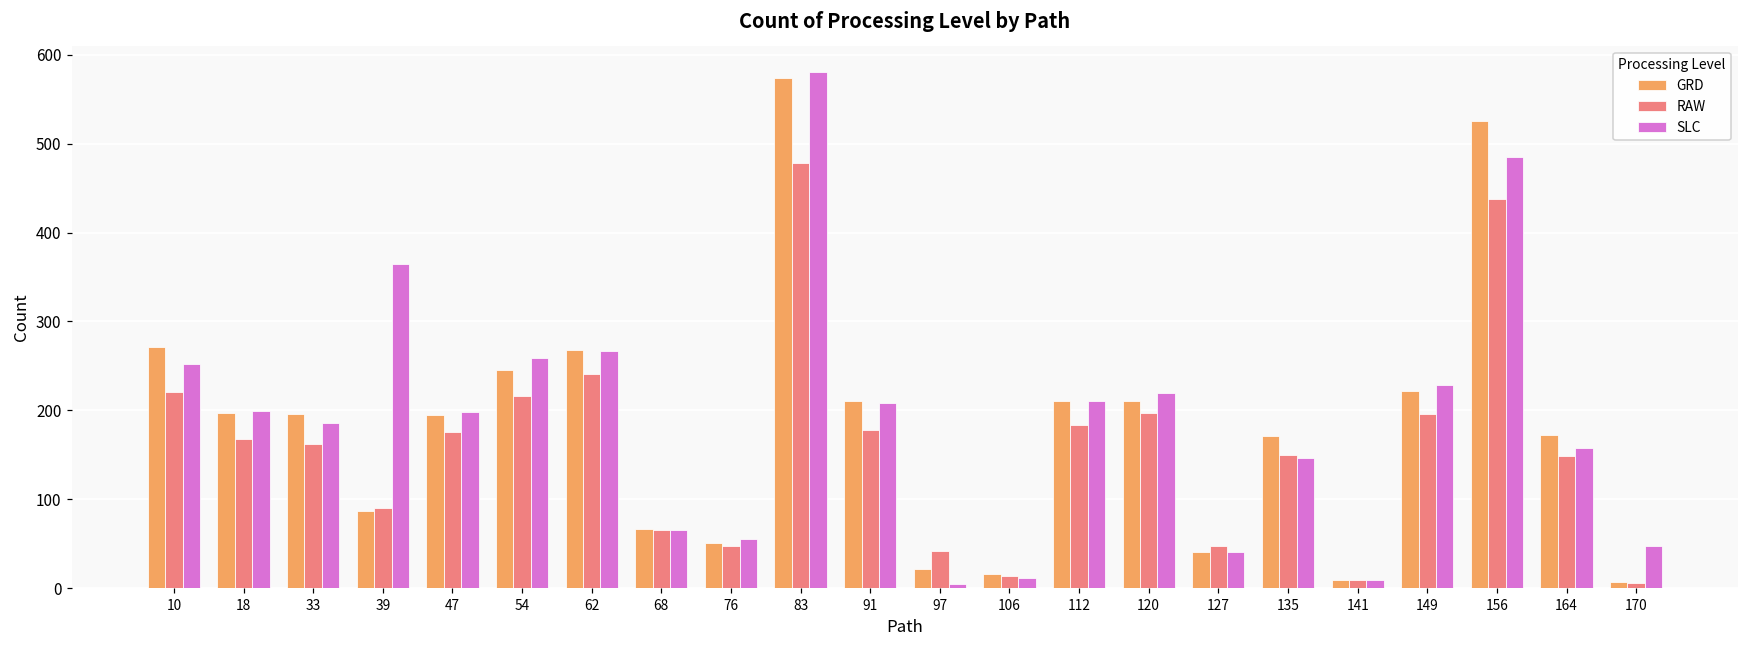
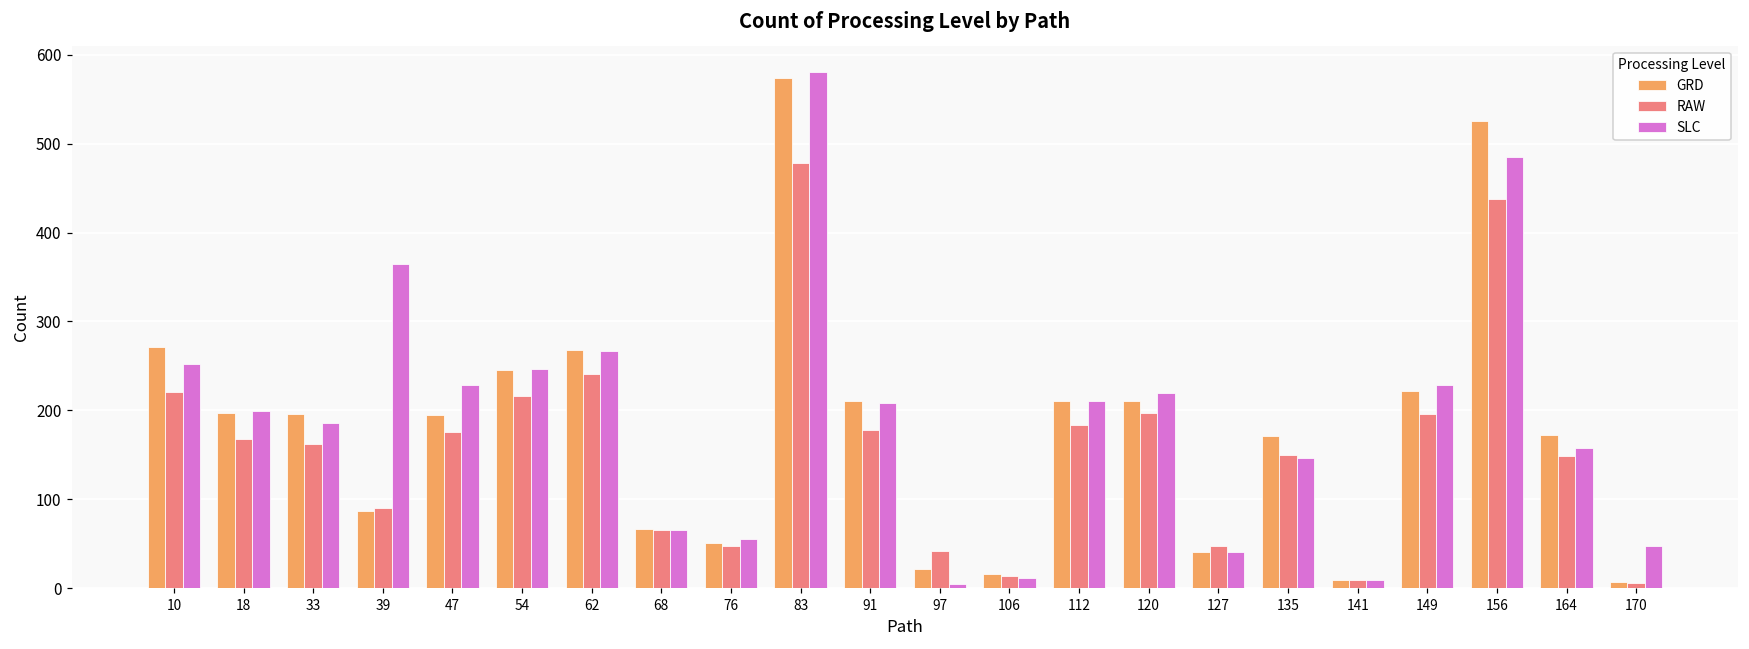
  {
    "SLC": {
      "10": 250,
      "18": 200,
      "33": 190,
      "39": 370,
-     "47": 200,
-     "54": 260,
+     "47": 230,
+     "54": 250,
      "62": 270,
      "68": 70,
      "76": 60,
      "83": 580,
      "91": 210,
      "97": 10,
      "106": 10,
      "112": 210,
      "120": 220,
      "127": 40,
      "135": 150,
      "141": 10,
      "149": 230,
      "156": 490,
      "164": 160,
      "170": 50
    }
  }
